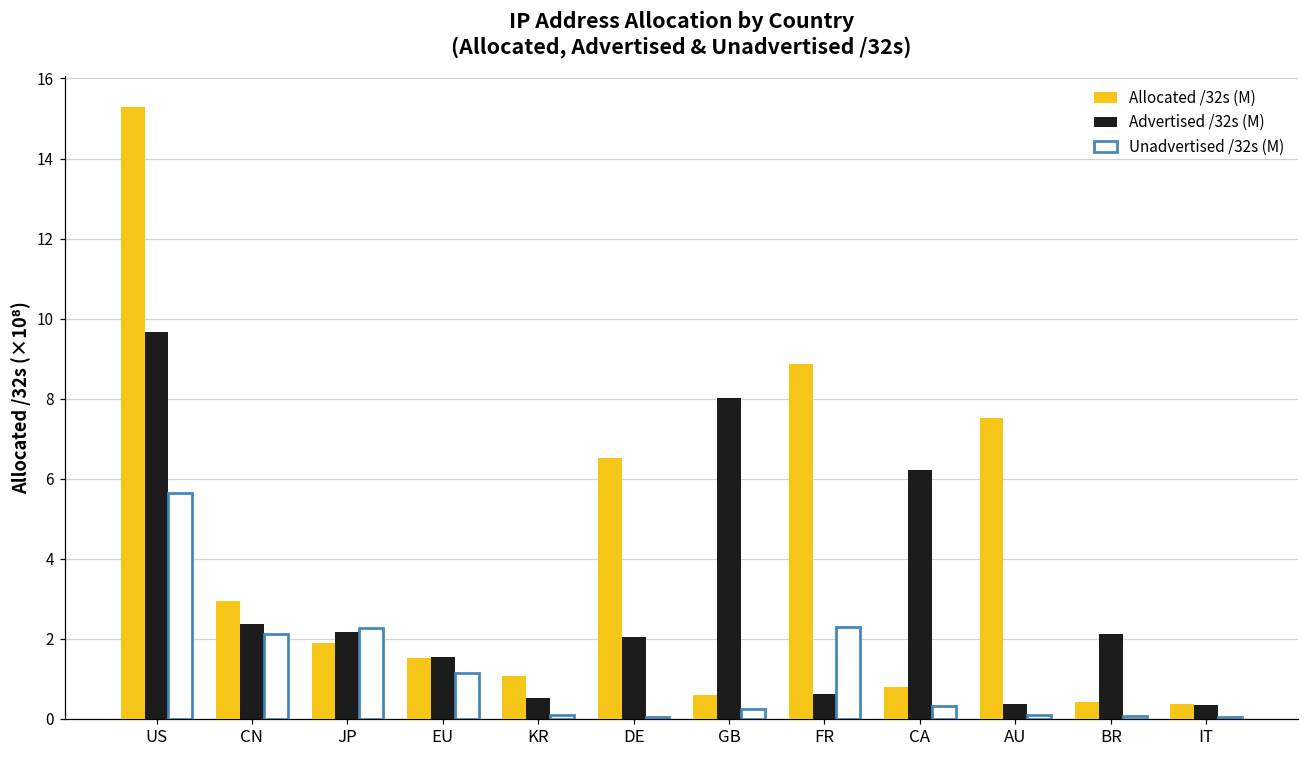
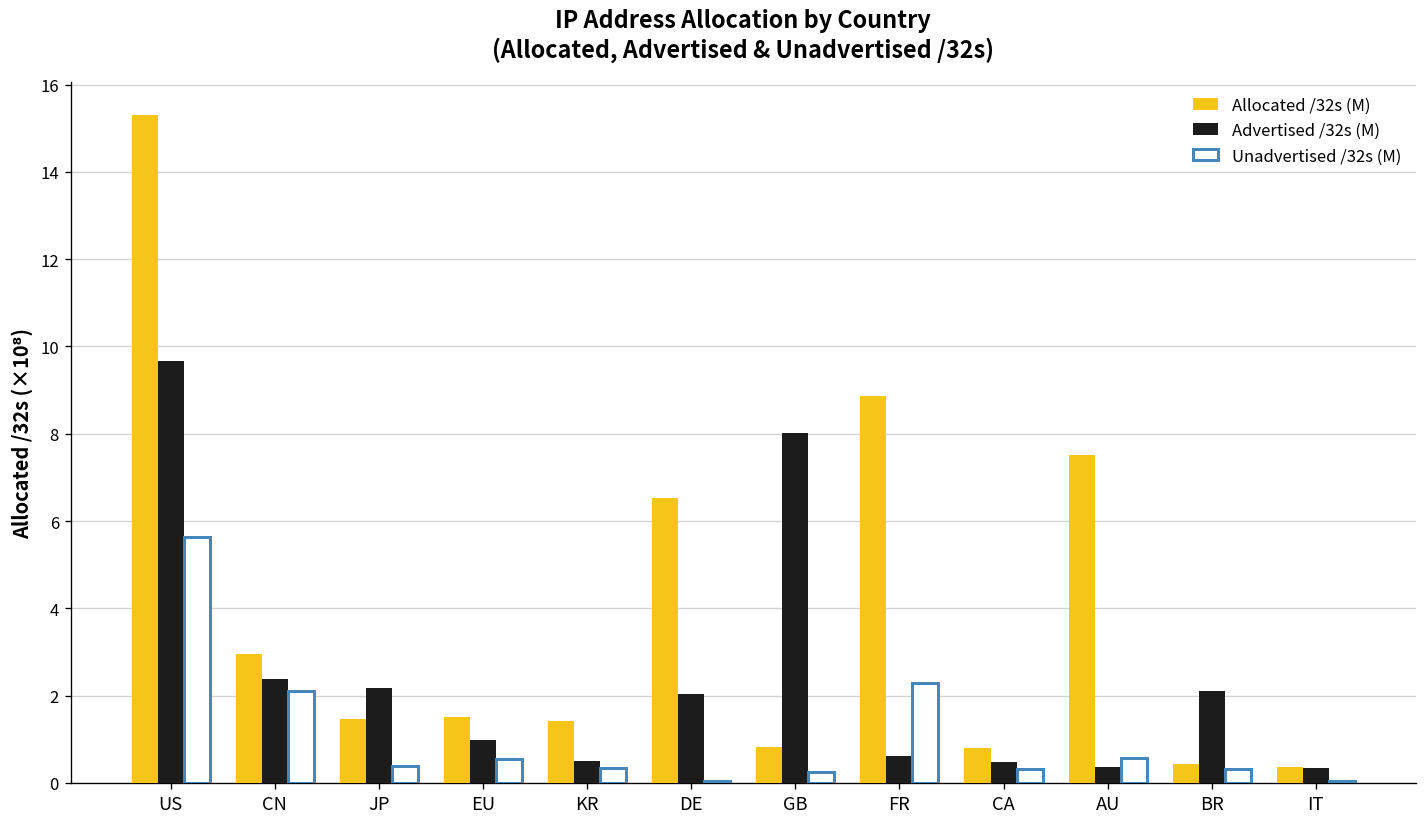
  {
    "Allocated /32s (M)": {
      "US": 15.3,
      "CN": 2.9,
-     "JP": 1.9,
+     "JP": 1.5,
      "EU": 1.5,
-     "KR": 1.1,
+     "KR": 1.4,
      "DE": 6.5,
-     "GB": 0.6,
+     "GB": 0.8,
      "FR": 8.9,
      "CA": 0.8,
      "AU": 7.5,
      "BR": 0.4,
      "IT": 0.4
    },
    "Advertised /32s (M)": {
      "US": 9.7,
      "CN": 2.4,
      "JP": 2.2,
-     "EU": 1.5,
+     "EU": 1.0,
      "KR": 0.5,
      "DE": 2.0,
      "GB": 8.0,
      "FR": 0.6,
-     "CA": 6.2,
+     "CA": 0.5,
      "AU": 0.4,
      "BR": 2.1,
      "IT": 0.3
    },
    "Unadvertised /32s (M)": {
      "US": 5.6,
      "CN": 2.1,
-     "JP": 2.3,
-     "EU": 1.1,
-     "KR": 0.1,
+     "JP": 0.4,
+     "EU": 0.5,
+     "KR": 0.3,
      "GB": 0.2,
      "FR": 2.3,
      "CA": 0.3,
-     "AU": 0.1,
-     "BR": 0.1
+     "AU": 0.6,
+     "BR": 0.3
    }
  }
